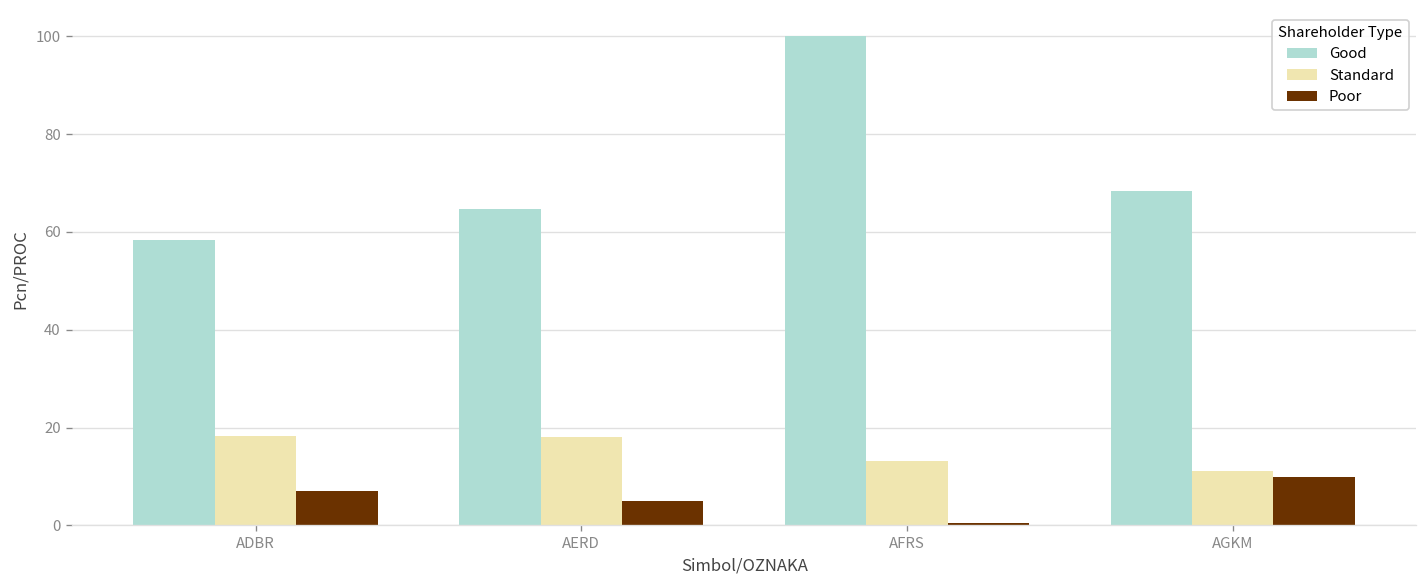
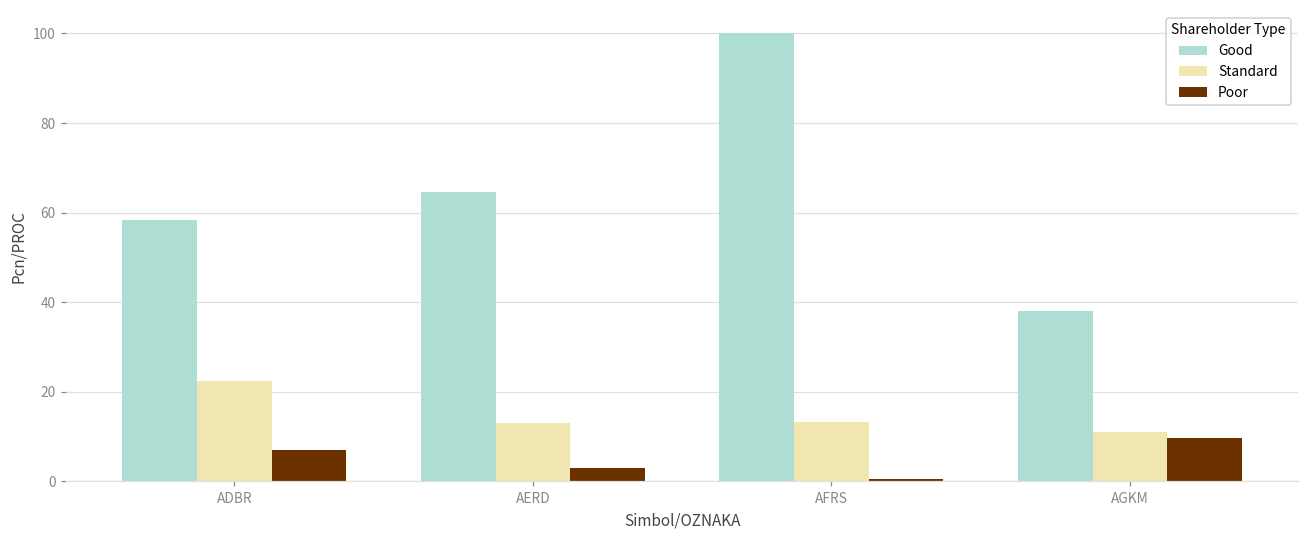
  {
    "Good": {
      "ADBR": 58,
      "AERD": 65,
      "AFRS": 100,
-     "AGKM": 68
+     "AGKM": 38
    },
    "Standard": {
-     "ADBR": 18,
-     "AERD": 18,
+     "ADBR": 22,
+     "AERD": 13,
      "AFRS": 13,
      "AGKM": 11
    },
    "Poor": {
      "ADBR": 7,
-     "AERD": 5,
+     "AERD": 3,
      "AGKM": 10
    }
  }
